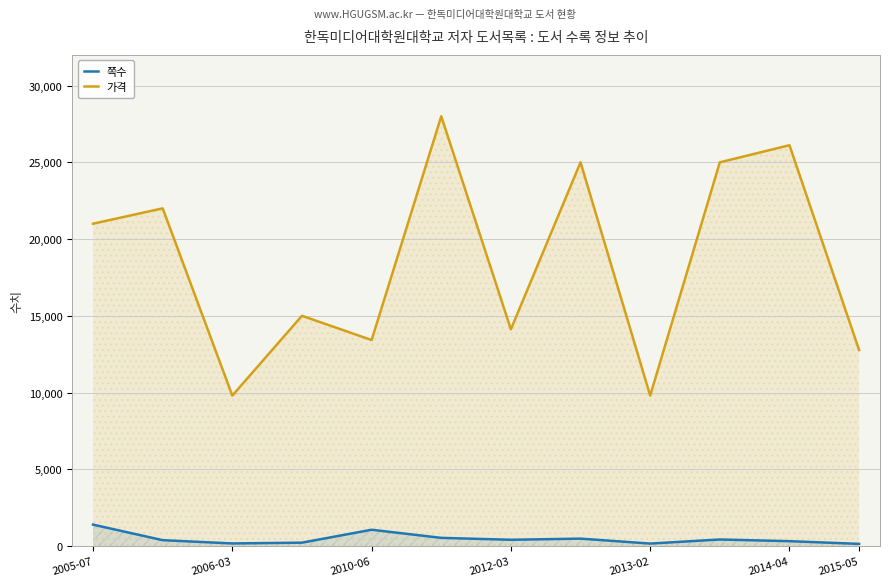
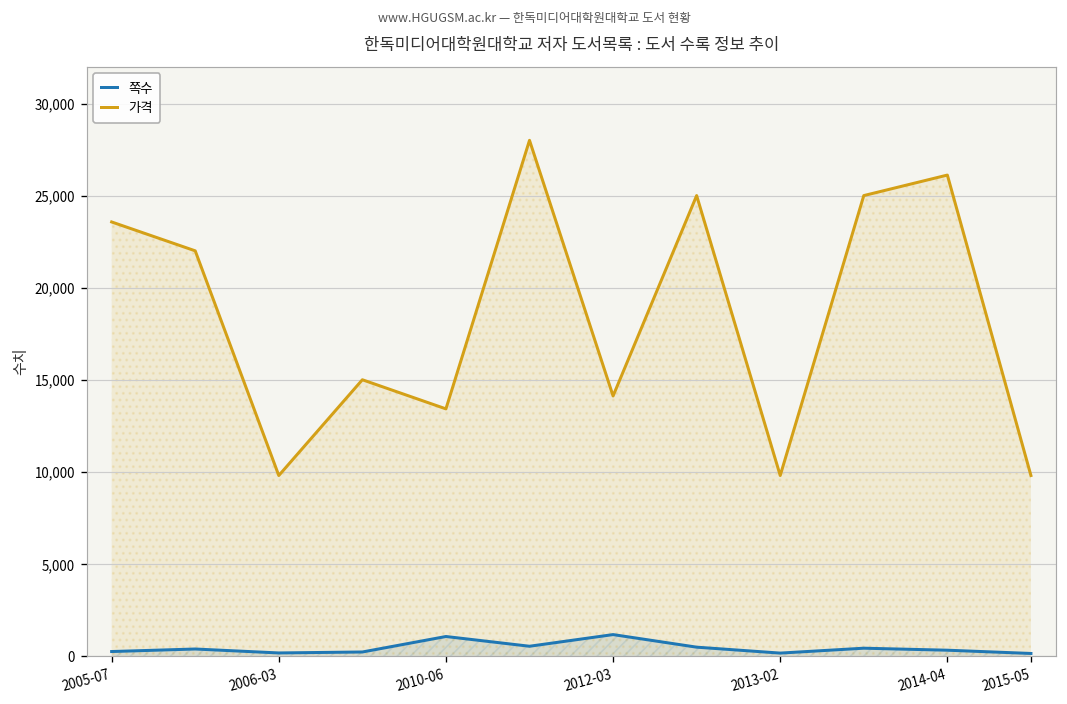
  {
    "쪽수": {
-     "2005-07": "1,400",
+     "2005-07": "200",
      "2006-03": "200",
      "2010-06": "1,100",
-     "2012-03": "400",
+     "2012-03": "1,200",
      "2014-04": "300",
      "2015-05": "100"
    },
    "가격": {
-     "2005-07": "21,000",
+     "2005-07": "23,600",
      "2006-03": "9,800",
      "2010-06": "13,400",
      "2012-03": "14,100",
      "2014-04": "26,100",
-     "2015-05": "12,800"
+     "2015-05": "9,800"
    }
  }
